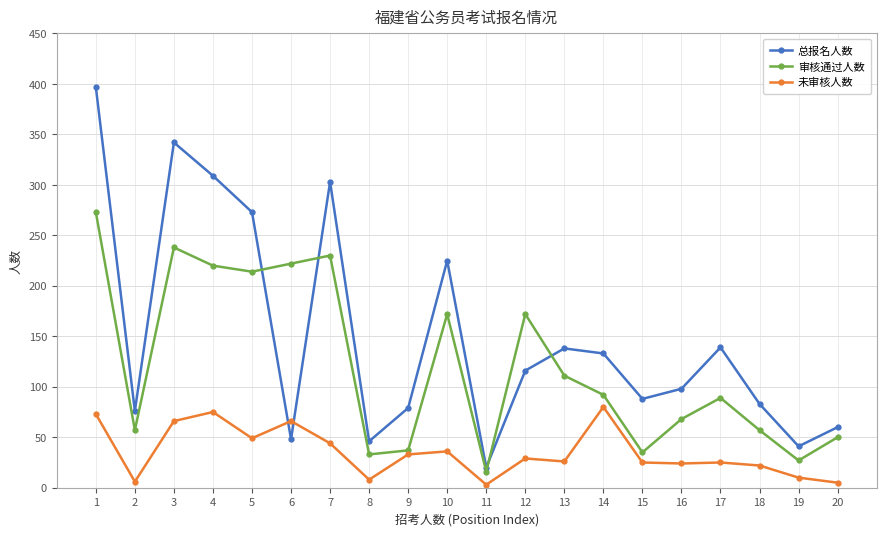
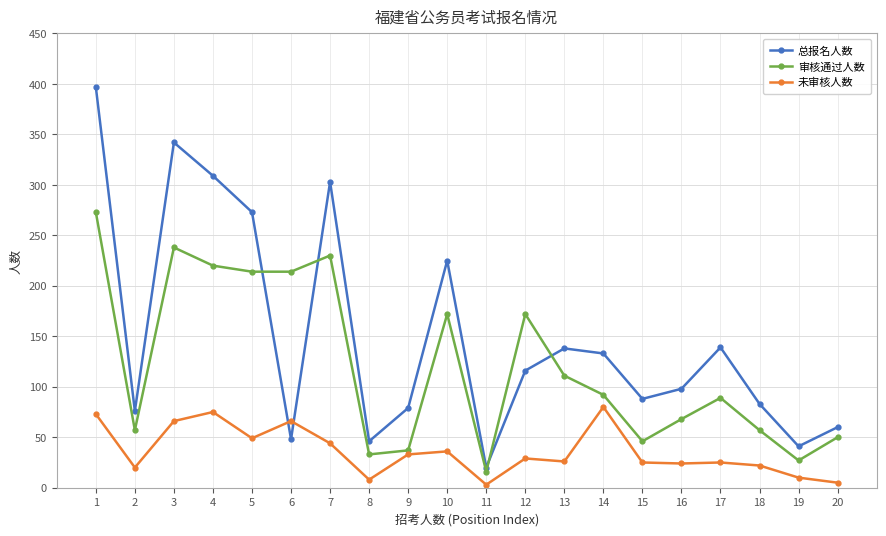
  {
    "总报名人数": {
      "1": 397,
      "2": 76,
      "3": 342,
      "4": 309,
      "5": 273,
      "6": 48,
      "7": 303,
      "8": 46,
      "9": 79,
      "10": 225,
      "11": 20,
      "12": 116,
      "13": 138,
      "14": 133,
      "15": 88,
      "16": 98,
      "17": 139,
      "18": 83,
      "19": 41,
      "20": 60
    },
    "审核通过人数": {
      "1": 273,
      "2": 57,
      "3": 238,
      "4": 220,
      "5": 214,
-     "6": 222,
+     "6": 214,
      "7": 230,
      "8": 33,
      "9": 37,
      "10": 172,
      "11": 16,
      "12": 172,
      "13": 111,
      "14": 92,
-     "15": 35,
+     "15": 46,
      "16": 68,
      "17": 89,
      "18": 57,
      "19": 27,
      "20": 50
    },
    "未审核人数": {
      "1": 73,
-     "2": 6,
+     "2": 20,
      "3": 66,
      "4": 75,
      "5": 49,
      "6": 66,
      "7": 44,
      "8": 8,
      "9": 33,
      "10": 36,
      "11": 3,
      "12": 29,
      "13": 26,
      "14": 80,
      "15": 25,
      "16": 24,
      "17": 25,
      "18": 22,
      "19": 10,
      "20": 5
    }
  }
